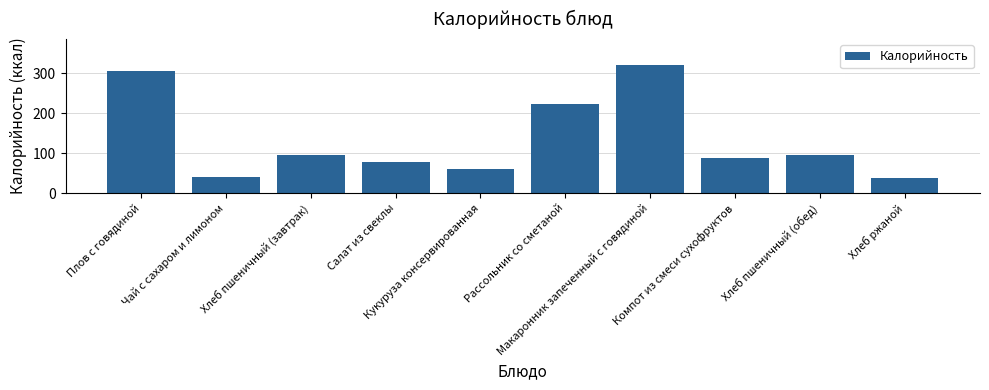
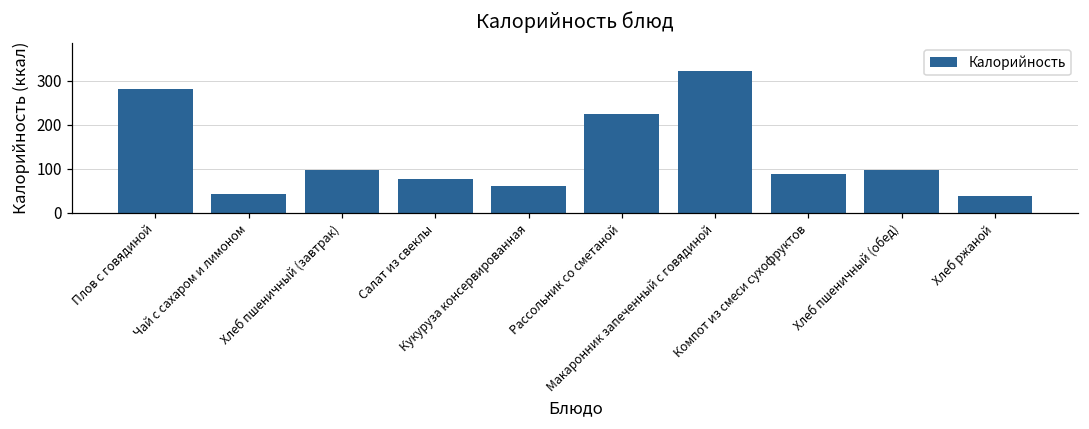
  {
-   "Плов с говядиной": 310,
+   "Плов с говядиной": 280,
    "Чай с сахаром и лимоном": 40,
    "Хлеб пшеничный (завтрак)": 100,
    "Салат из свеклы": 80,
    "Кукуруза консервированная": 60,
    "Рассольник со сметаной": 220,
    "Макаронник запеченный с говядиной": 320,
    "Компот из смеси сухофруктов": 90,
    "Хлеб пшеничный (обед)": 100,
    "Хлеб ржаной": 40
  }
